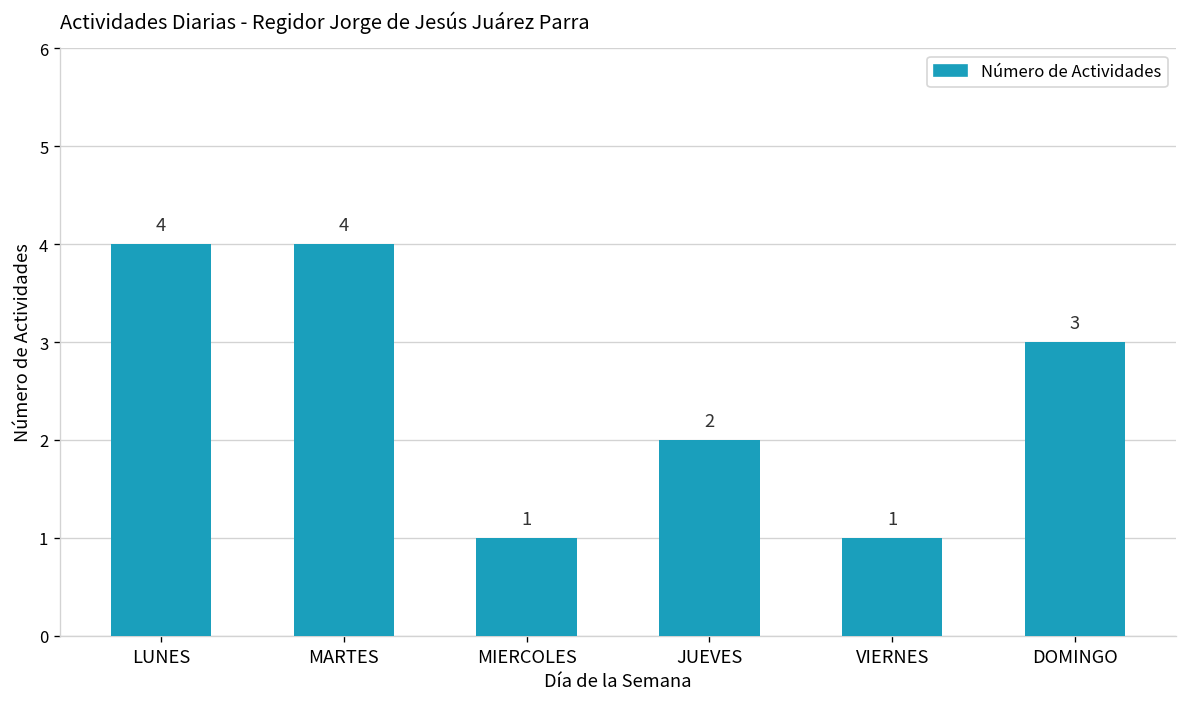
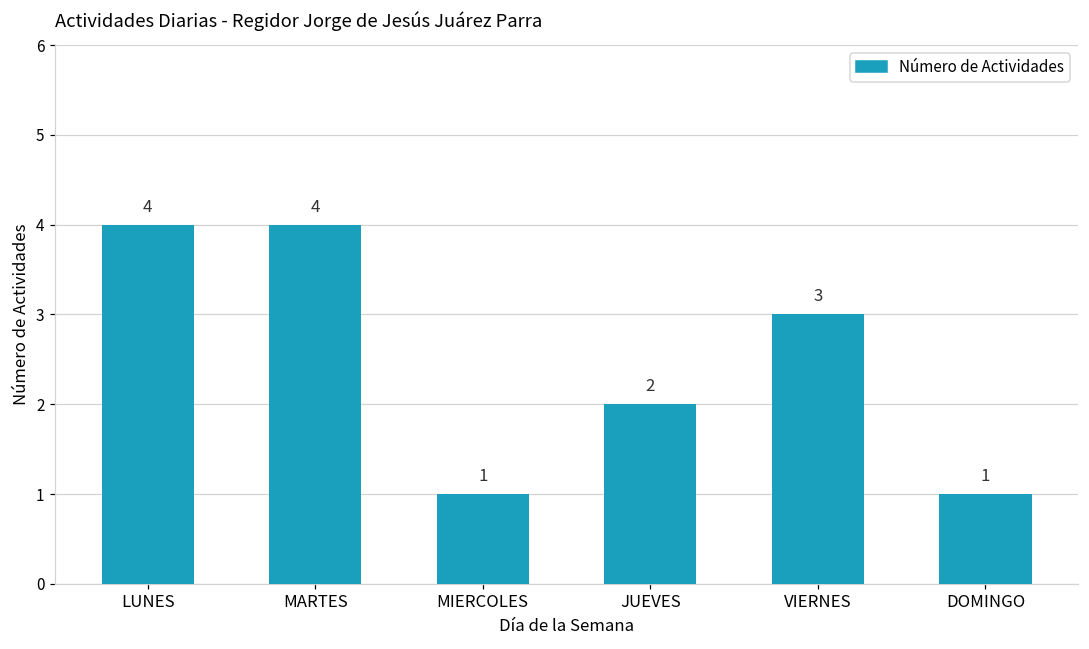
  {
    "LUNES": 4,
    "MARTES": 4,
    "MIERCOLES": 1,
    "JUEVES": 2,
-   "VIERNES": 1,
-   "DOMINGO": 3
+   "VIERNES": 3,
+   "DOMINGO": 1
  }
